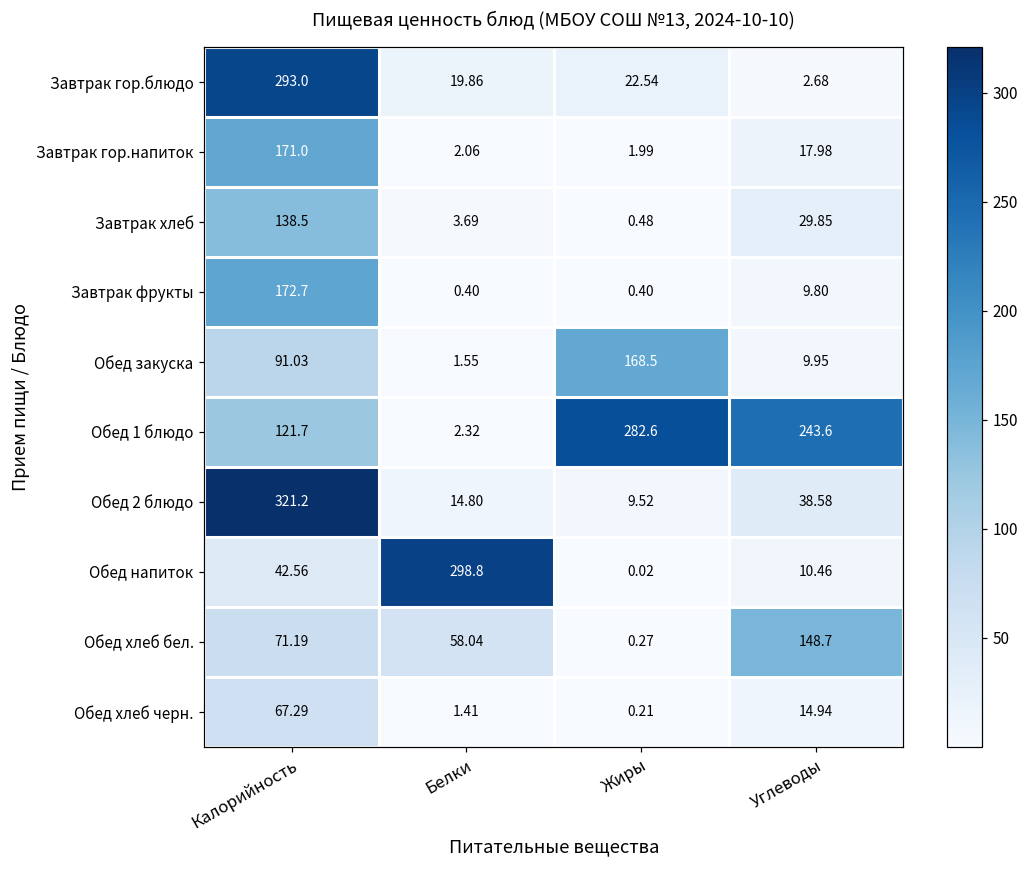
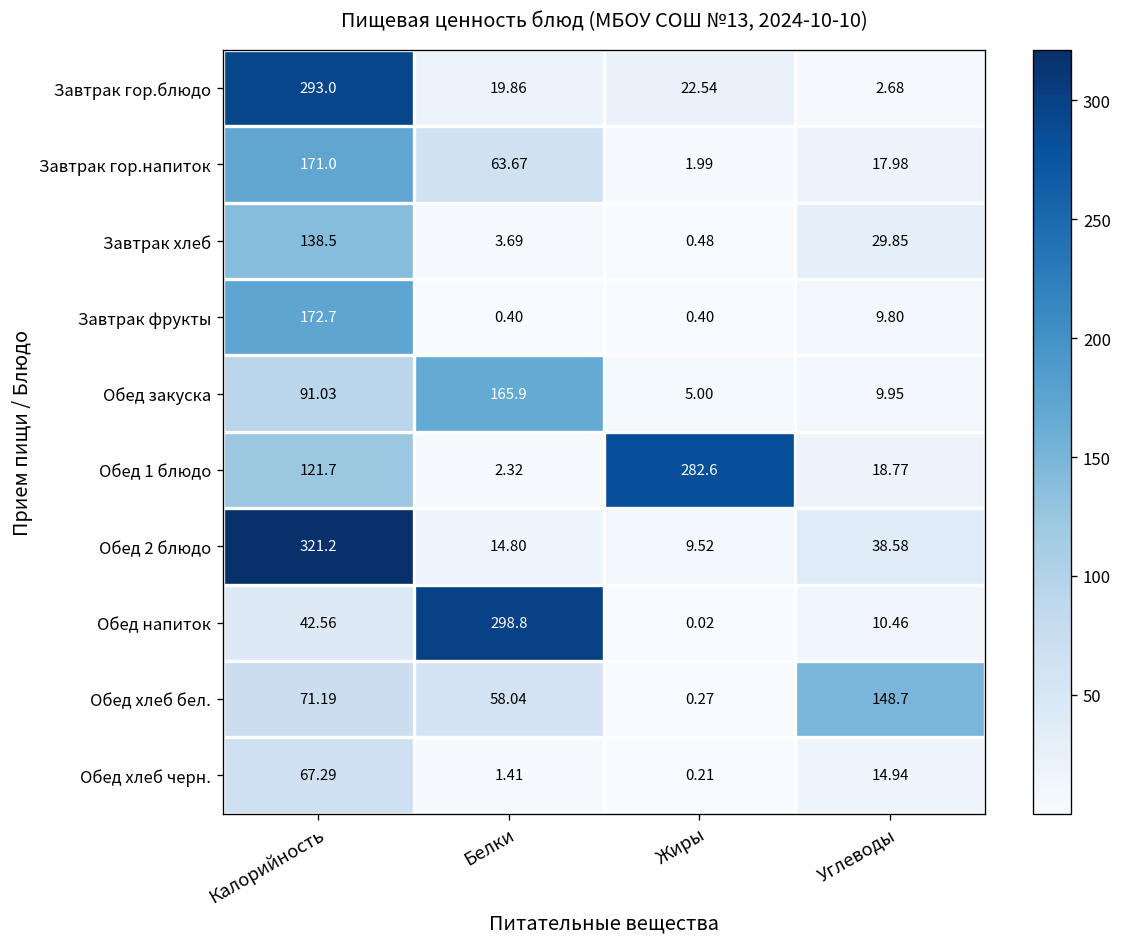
  {
    "Завтрак гор.блюдо": {
      "Калорийность": 293.0,
      "Белки": 19.86,
      "Жиры": 22.54,
      "Углеводы": 2.68
    },
    "Завтрак гор.напиток": {
      "Калорийность": 171.0,
-     "Белки": 2.06,
+     "Белки": 63.67,
      "Жиры": 1.99,
      "Углеводы": 17.98
    },
    "Завтрак хлеб": {
      "Калорийность": 138.5,
      "Белки": 3.69,
      "Жиры": 0.48,
      "Углеводы": 29.85
    },
    "Завтрак фрукты": {
      "Калорийность": 172.7,
      "Белки": 0.40,
      "Жиры": 0.40,
      "Углеводы": 9.80
    },
    "Обед закуска": {
      "Калорийность": 91.03,
-     "Белки": 1.55,
-     "Жиры": 168.5,
+     "Белки": 165.9,
+     "Жиры": 5.00,
      "Углеводы": 9.95
    },
    "Обед 1 блюдо": {
      "Калорийность": 121.7,
      "Белки": 2.32,
      "Жиры": 282.6,
-     "Углеводы": 243.6
+     "Углеводы": 18.77
    },
    "Обед 2 блюдо": {
      "Калорийность": 321.2,
      "Белки": 14.80,
      "Жиры": 9.52,
      "Углеводы": 38.58
    },
    "Обед напиток": {
      "Калорийность": 42.56,
      "Белки": 298.8,
      "Жиры": 0.02,
      "Углеводы": 10.46
    },
    "Обед хлеб бел.": {
      "Калорийность": 71.19,
      "Белки": 58.04,
      "Жиры": 0.27,
      "Углеводы": 148.7
    },
    "Обед хлеб черн.": {
      "Калорийность": 67.29,
      "Белки": 1.41,
      "Жиры": 0.21,
      "Углеводы": 14.94
    }
  }
